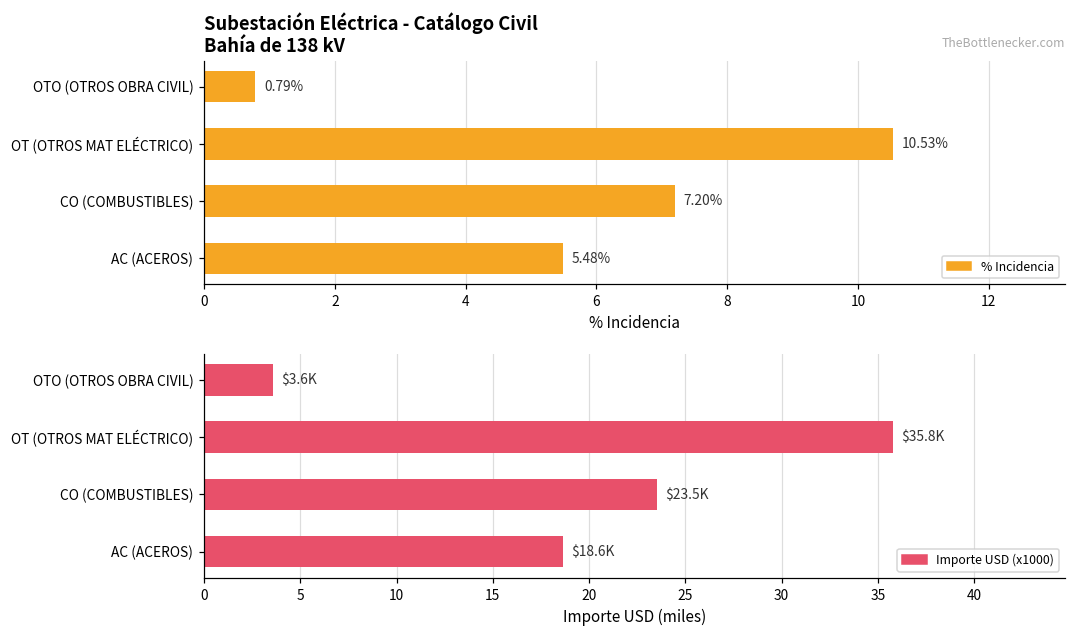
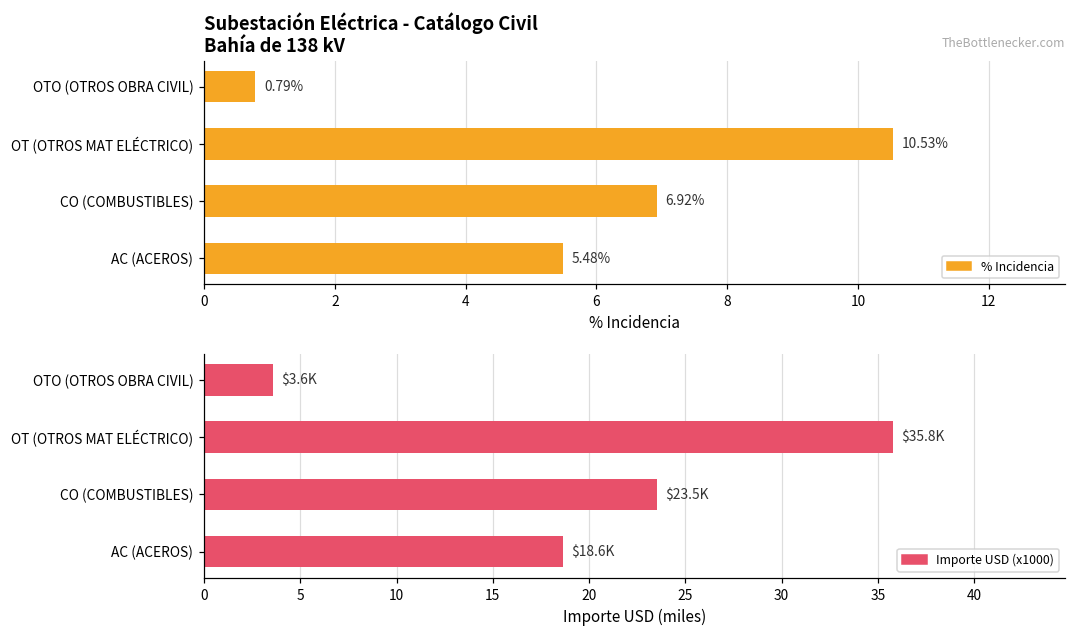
  {
    "Subestación Eléctrica - Catálogo Civil Bahía de 138 kV": {
      "OTO (OTROS OBRA CIVIL)": "0.79%",
      "OT (OTROS MAT ELÉCTRICO)": "10.53%",
-     "CO (COMBUSTIBLES)": "7.20%",
+     "CO (COMBUSTIBLES)": "6.92%",
      "AC (ACEROS)": "5.48%"
    }
  }
